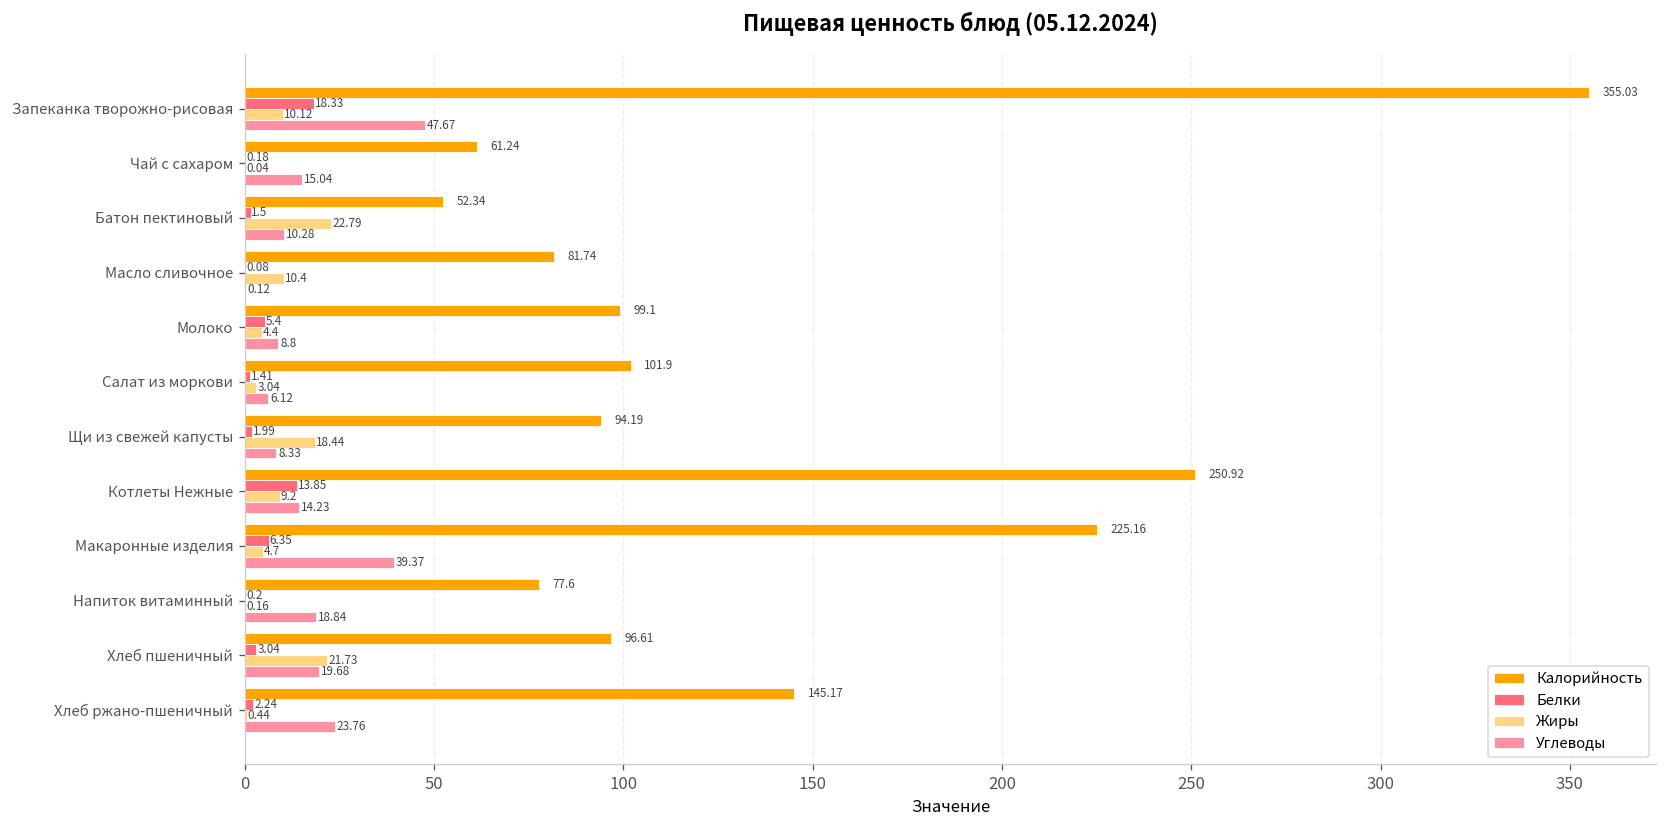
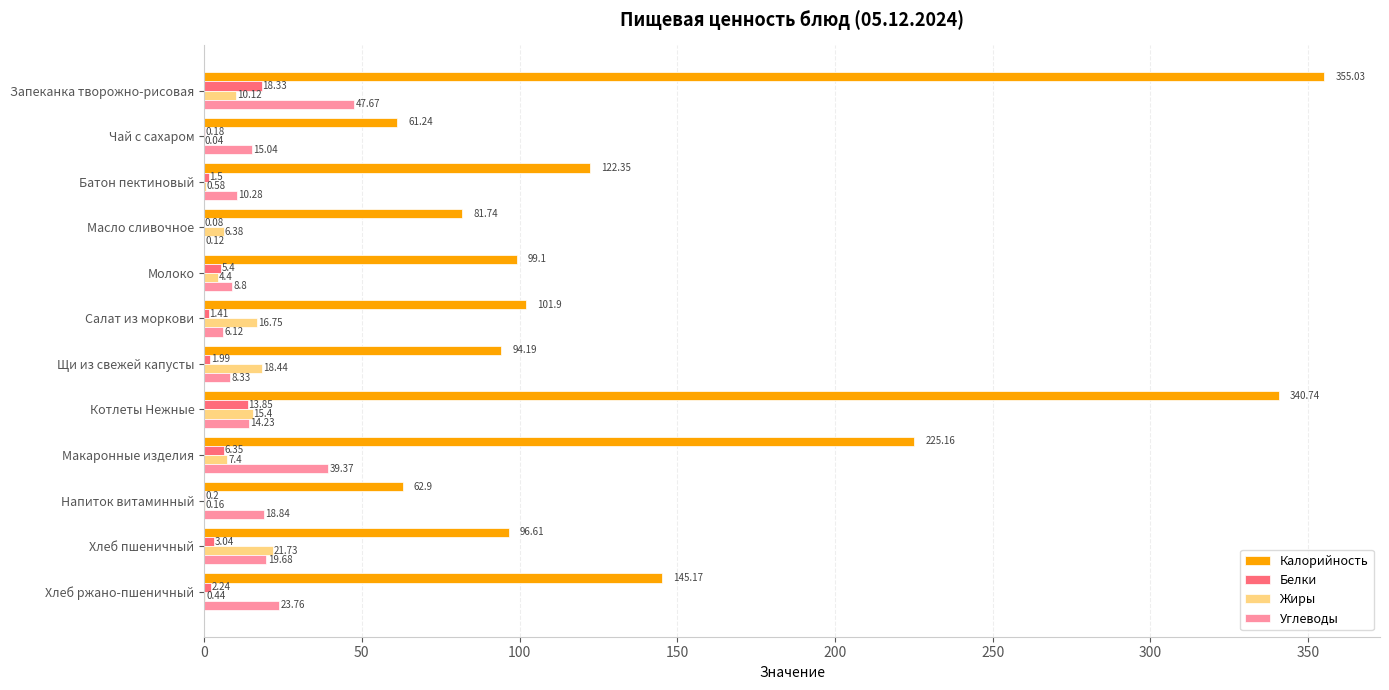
  {
    "Калорийность": {
      "Запеканка творожно-рисовая": 355.03,
      "Чай с сахаром": 61.24,
-     "Батон пектиновый": 52.34,
+     "Батон пектиновый": 122.35,
      "Масло сливочное": 81.74,
      "Молоко": 99.1,
      "Салат из моркови": 101.9,
      "Щи из свежей капусты": 94.19,
-     "Котлеты Нежные": 250.92,
+     "Котлеты Нежные": 340.74,
      "Макаронные изделия": 225.16,
-     "Напиток витаминный": 77.6,
+     "Напиток витаминный": 62.9,
      "Хлеб пшеничный": 96.61,
      "Хлеб ржано-пшеничный": 145.17
    },
    "Жиры": {
      "Запеканка творожно-рисовая": 10.12,
      "Чай с сахаром": 0.04,
-     "Батон пектиновый": 22.79,
-     "Масло сливочное": 10.4,
+     "Батон пектиновый": 0.58,
+     "Масло сливочное": 6.38,
      "Молоко": 4.4,
-     "Салат из моркови": 3.04,
+     "Салат из моркови": 16.75,
      "Щи из свежей капусты": 18.44,
-     "Котлеты Нежные": 9.2,
-     "Макаронные изделия": 4.7,
+     "Котлеты Нежные": 15.4,
+     "Макаронные изделия": 7.4,
      "Напиток витаминный": 0.16,
      "Хлеб пшеничный": 21.73,
      "Хлеб ржано-пшеничный": 0.44
    }
  }
